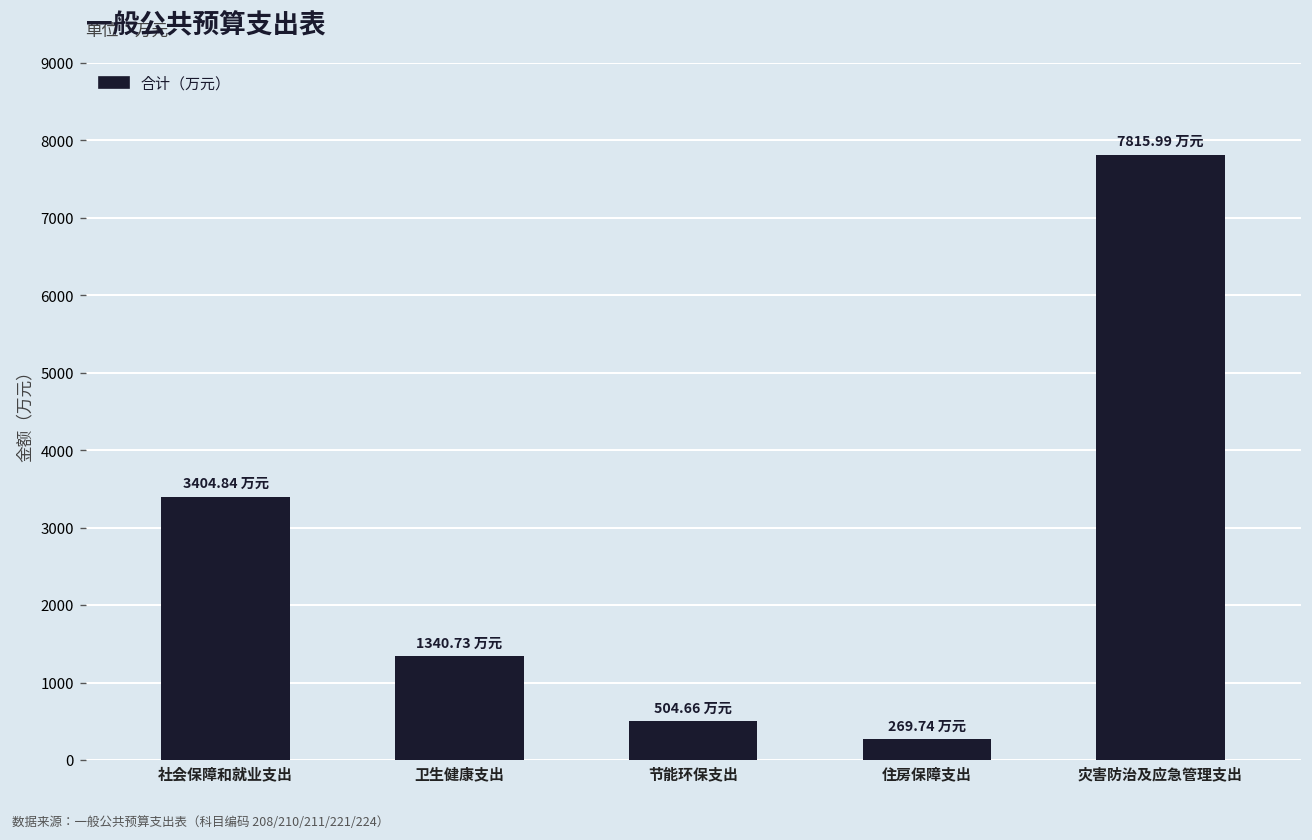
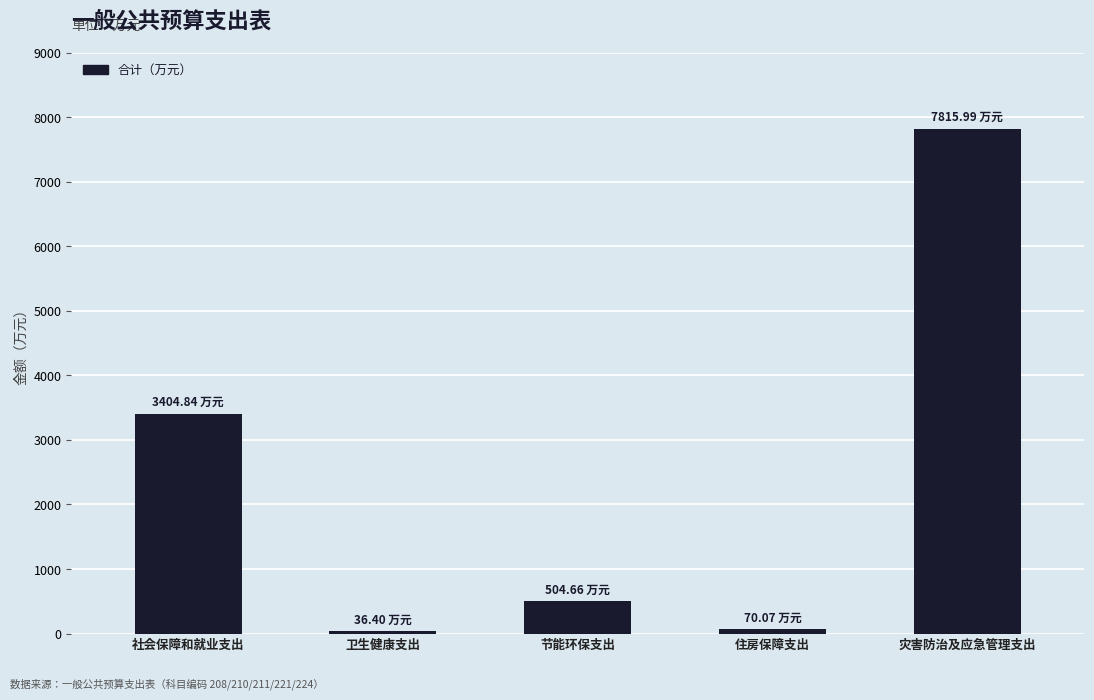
  {
    "社会保障和就业支出": 3404.84,
-   "卫生健康支出": 1340.73,
+   "卫生健康支出": 36.40,
    "节能环保支出": 504.66,
-   "住房保障支出": 269.74,
+   "住房保障支出": 70.07,
    "灾害防治及应急管理支出": 7815.99
  }
